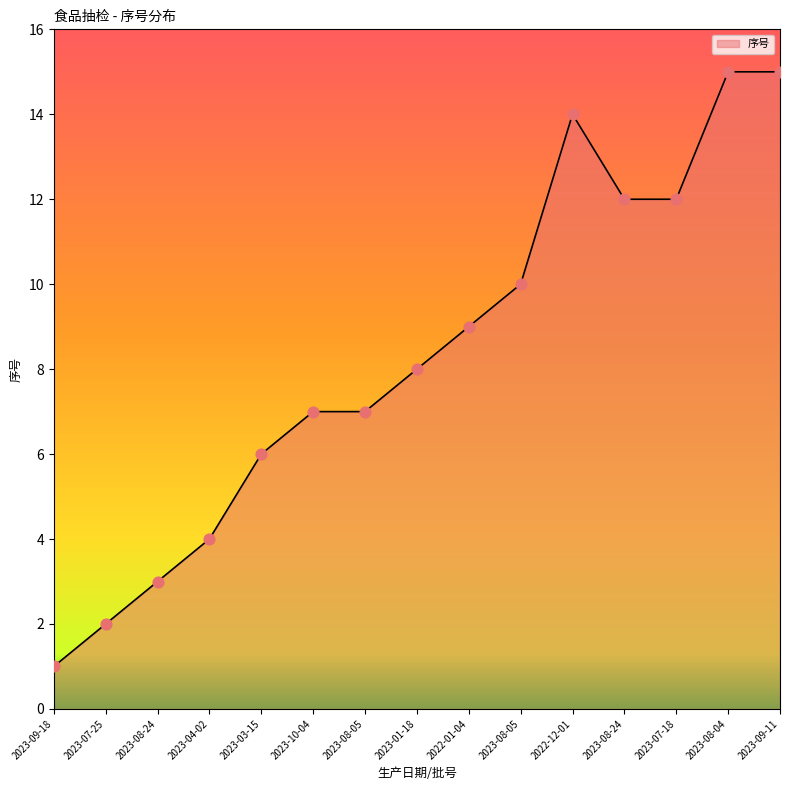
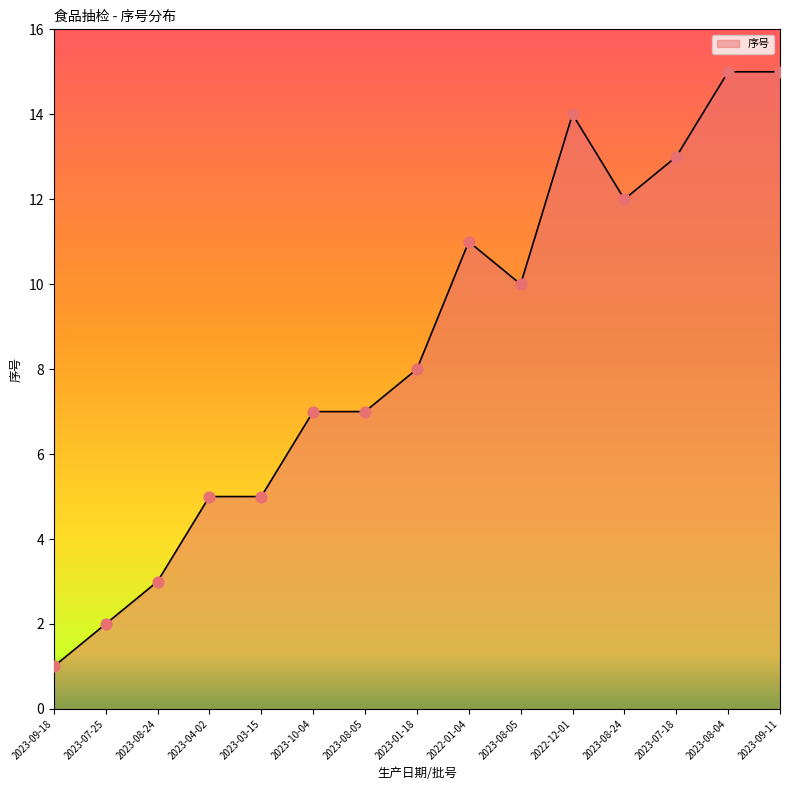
  {
    "2023-09-18": 1,
    "2023-07-25": 2,
-   "2023-04-02": 4,
-   "2023-03-15": 6,
+   "2023-04-02": 5,
+   "2023-03-15": 5,
    "2023-10-04": 7,
    "2023-01-18": 8,
-   "2022-01-04": 9,
+   "2022-01-04": 11,
    "2022-12-01": 14,
-   "2023-07-18": 12,
+   "2023-07-18": 13,
    "2023-08-04": 15,
    "2023-09-11": 15
  }
